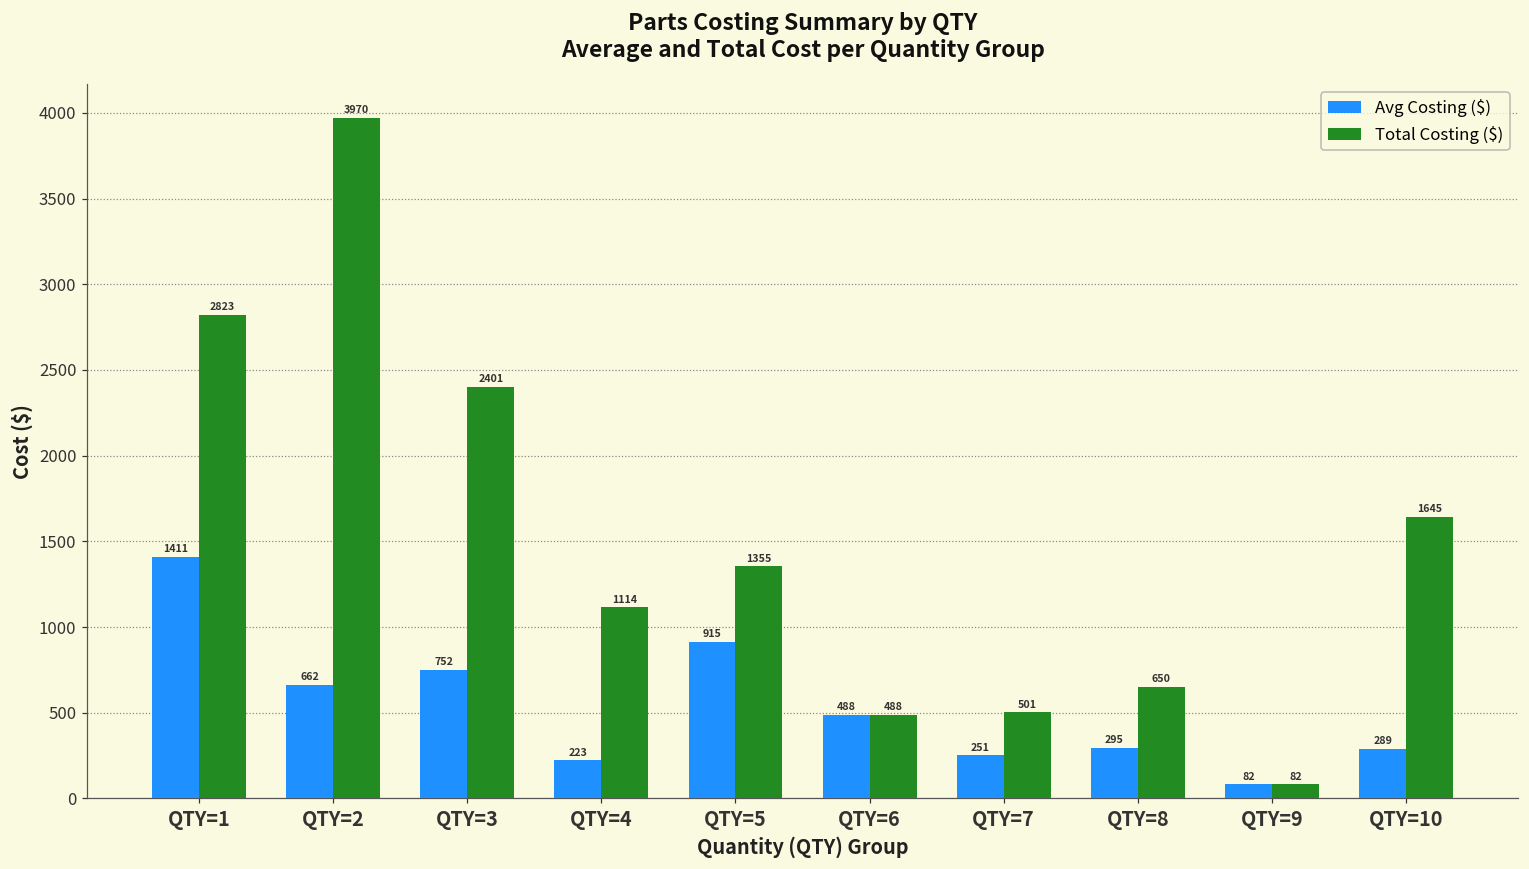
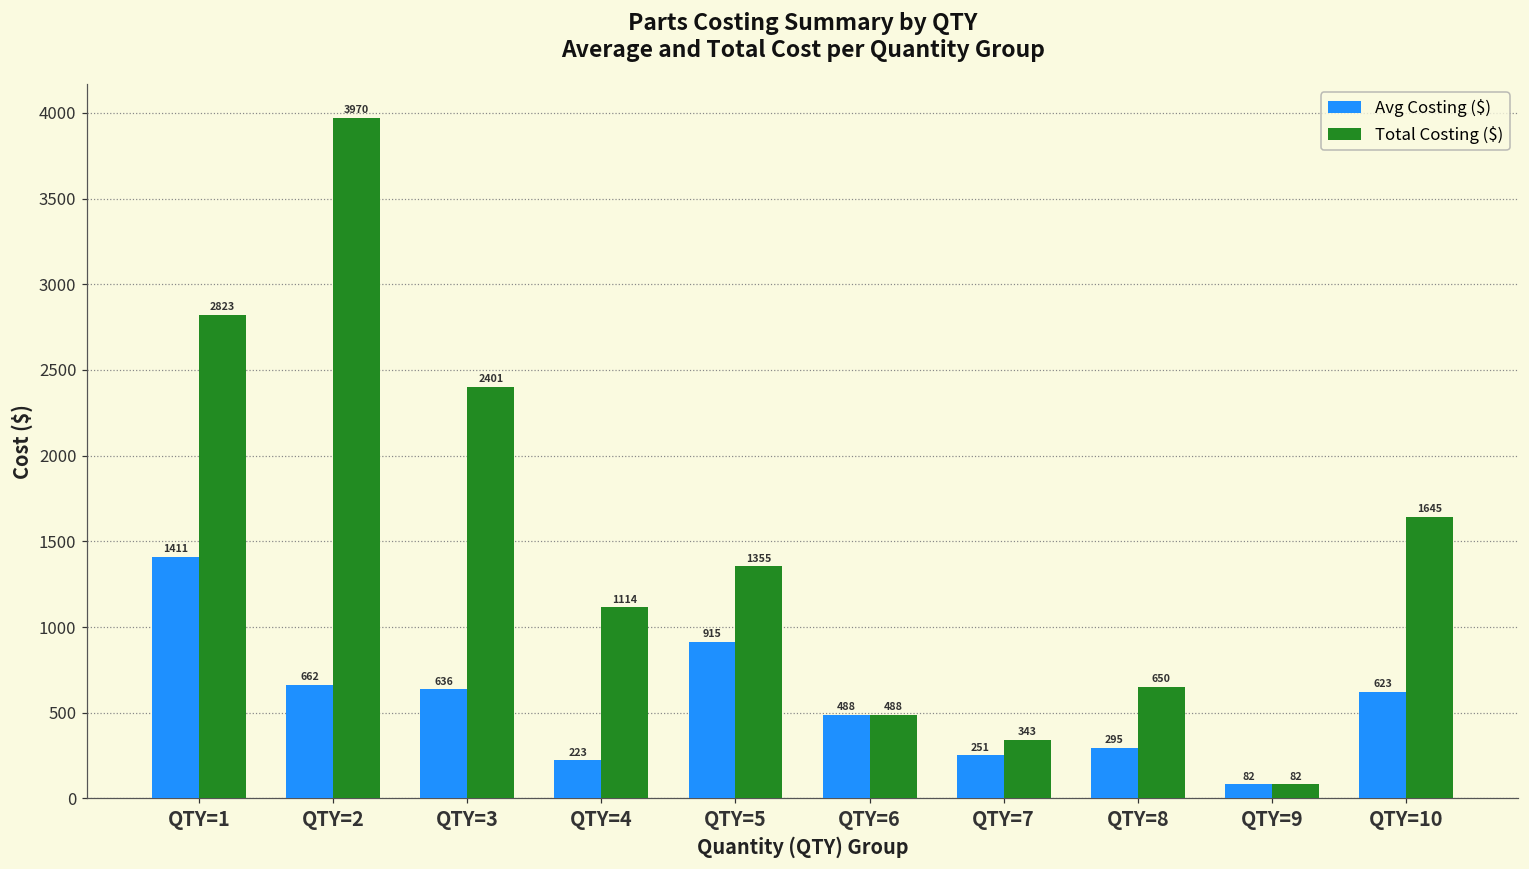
  {
    "Avg Costing ($)": {
      "QTY=1": 1411,
      "QTY=2": 662,
-     "QTY=3": 752,
+     "QTY=3": 636,
      "QTY=4": 223,
      "QTY=5": 915,
      "QTY=6": 488,
      "QTY=7": 251,
      "QTY=8": 295,
      "QTY=9": 82,
-     "QTY=10": 289
+     "QTY=10": 623
    },
    "Total Costing ($)": {
      "QTY=1": 2823,
      "QTY=2": 3970,
      "QTY=3": 2401,
      "QTY=4": 1114,
      "QTY=5": 1355,
      "QTY=6": 488,
-     "QTY=7": 501,
+     "QTY=7": 343,
      "QTY=8": 650,
      "QTY=9": 82,
      "QTY=10": 1645
    }
  }
